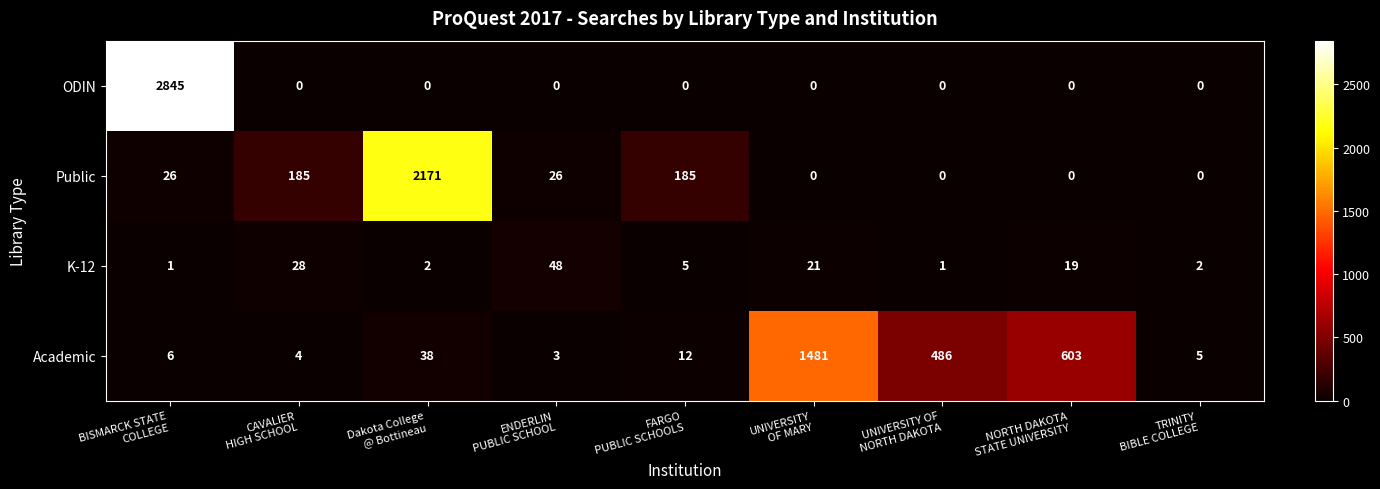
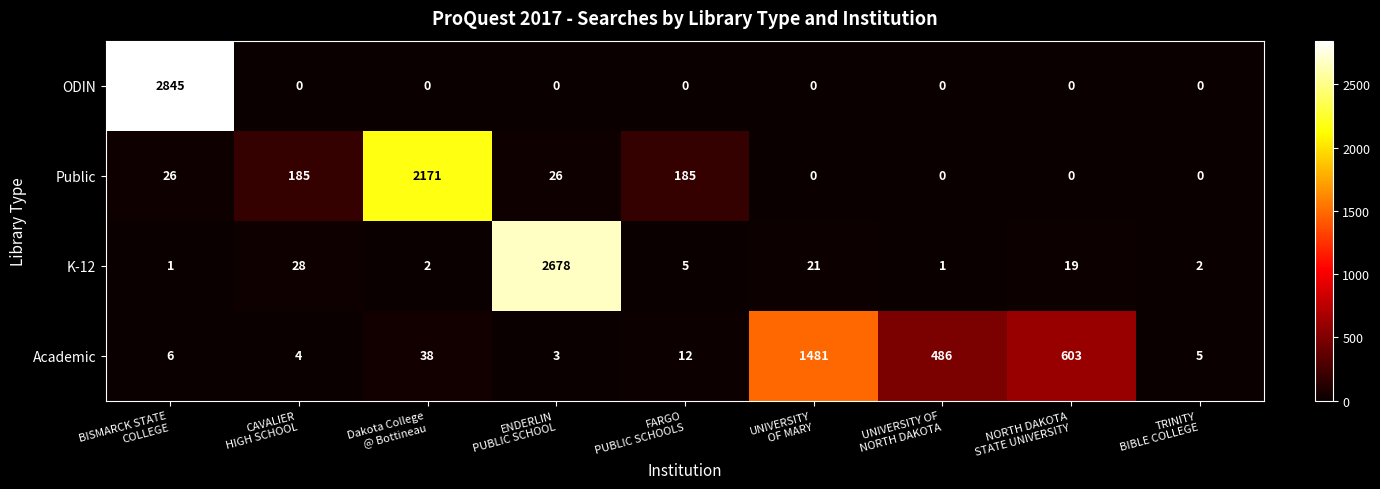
  {
    "ODIN": {
      "BISMARCK STATE COLLEGE": 2845,
      "CAVALIER HIGH SCHOOL": 0,
      "Dakota College @ Bottineau": 0,
      "ENDERLIN PUBLIC SCHOOL": 0,
      "FARGO PUBLIC SCHOOLS": 0,
      "UNIVERSITY OF MARY": 0,
      "UNIVERSITY OF NORTH DAKOTA": 0,
      "NORTH DAKOTA STATE UNIVERSITY": 0,
      "TRINITY BIBLE COLLEGE": 0
    },
    "Public": {
      "BISMARCK STATE COLLEGE": 26,
      "CAVALIER HIGH SCHOOL": 185,
      "Dakota College @ Bottineau": 2171,
      "ENDERLIN PUBLIC SCHOOL": 26,
      "FARGO PUBLIC SCHOOLS": 185,
      "UNIVERSITY OF MARY": 0,
      "UNIVERSITY OF NORTH DAKOTA": 0,
      "NORTH DAKOTA STATE UNIVERSITY": 0,
      "TRINITY BIBLE COLLEGE": 0
    },
    "K-12": {
      "BISMARCK STATE COLLEGE": 1,
      "CAVALIER HIGH SCHOOL": 28,
      "Dakota College @ Bottineau": 2,
-     "ENDERLIN PUBLIC SCHOOL": 48,
+     "ENDERLIN PUBLIC SCHOOL": 2678,
      "FARGO PUBLIC SCHOOLS": 5,
      "UNIVERSITY OF MARY": 21,
      "UNIVERSITY OF NORTH DAKOTA": 1,
      "NORTH DAKOTA STATE UNIVERSITY": 19,
      "TRINITY BIBLE COLLEGE": 2
    },
    "Academic": {
      "BISMARCK STATE COLLEGE": 6,
      "CAVALIER HIGH SCHOOL": 4,
      "Dakota College @ Bottineau": 38,
      "ENDERLIN PUBLIC SCHOOL": 3,
      "FARGO PUBLIC SCHOOLS": 12,
      "UNIVERSITY OF MARY": 1481,
      "UNIVERSITY OF NORTH DAKOTA": 486,
      "NORTH DAKOTA STATE UNIVERSITY": 603,
      "TRINITY BIBLE COLLEGE": 5
    }
  }
